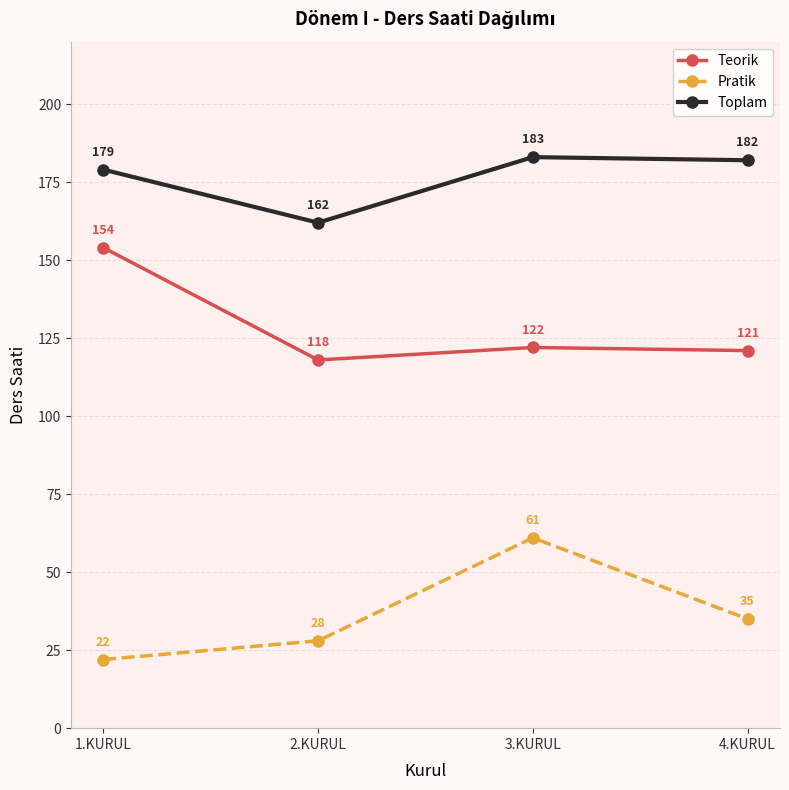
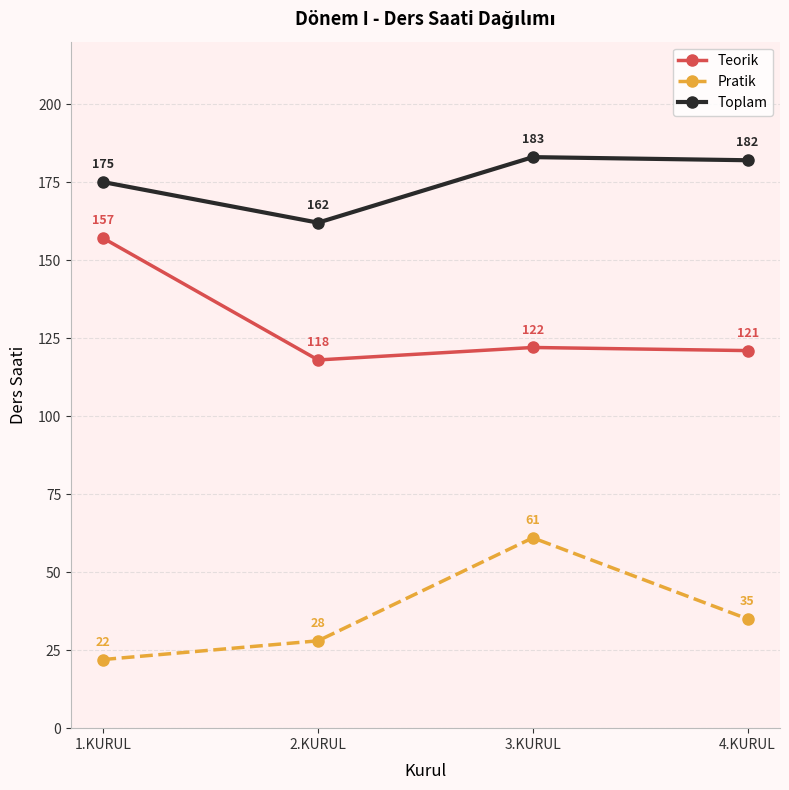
  {
    "Teorik": {
-     "1.KURUL": 154,
+     "1.KURUL": 157,
      "2.KURUL": 118,
      "3.KURUL": 122,
      "4.KURUL": 121
    },
    "Pratik": {
      "1.KURUL": 22,
      "2.KURUL": 28,
      "3.KURUL": 61,
      "4.KURUL": 35
    },
    "Toplam": {
-     "1.KURUL": 179,
+     "1.KURUL": 175,
      "2.KURUL": 162,
      "3.KURUL": 183,
      "4.KURUL": 182
    }
  }
